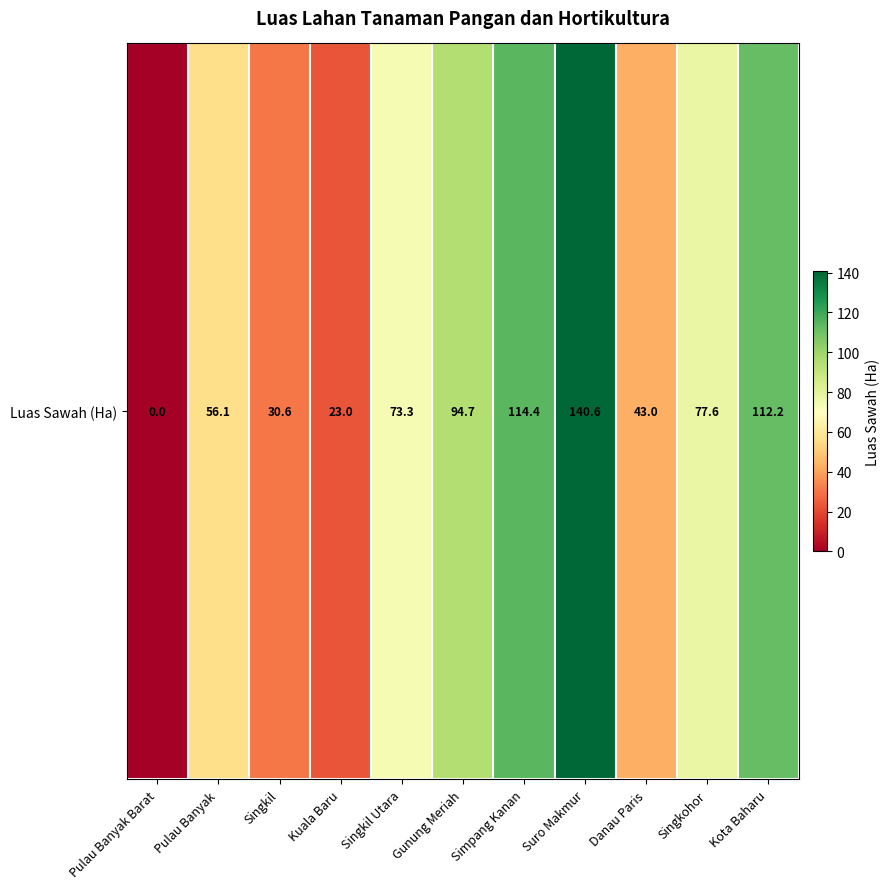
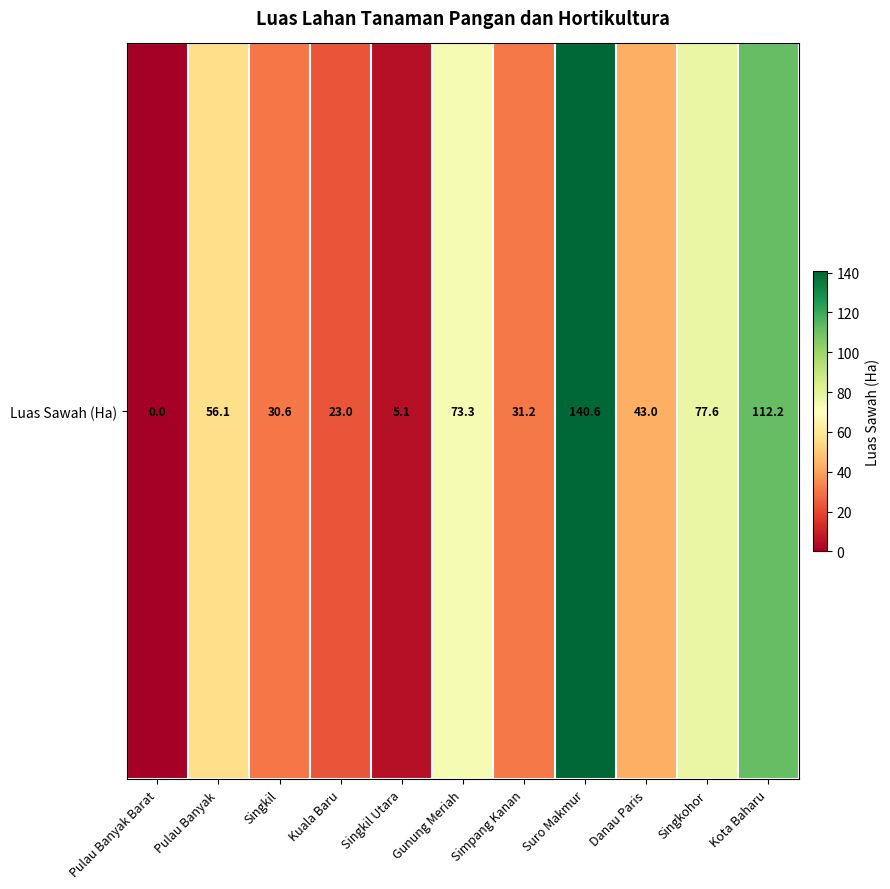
  {
    "Luas Sawah (Ha)": {
      "Pulau Banyak Barat": 0.0,
      "Pulau Banyak": 56.1,
      "Singkil": 30.6,
      "Kuala Baru": 23.0,
-     "Singkil Utara": 73.3,
-     "Gunung Meriah": 94.7,
-     "Simpang Kanan": 114.4,
+     "Singkil Utara": 5.1,
+     "Gunung Meriah": 73.3,
+     "Simpang Kanan": 31.2,
      "Suro Makmur": 140.6,
      "Danau Paris": 43.0,
      "Singkohor": 77.6,
      "Kota Baharu": 112.2
    }
  }
